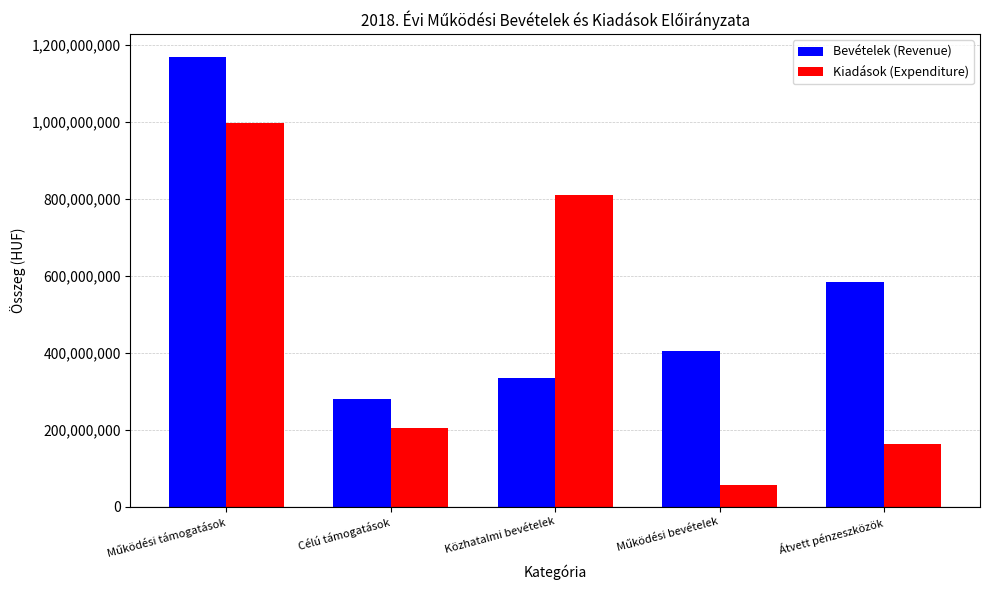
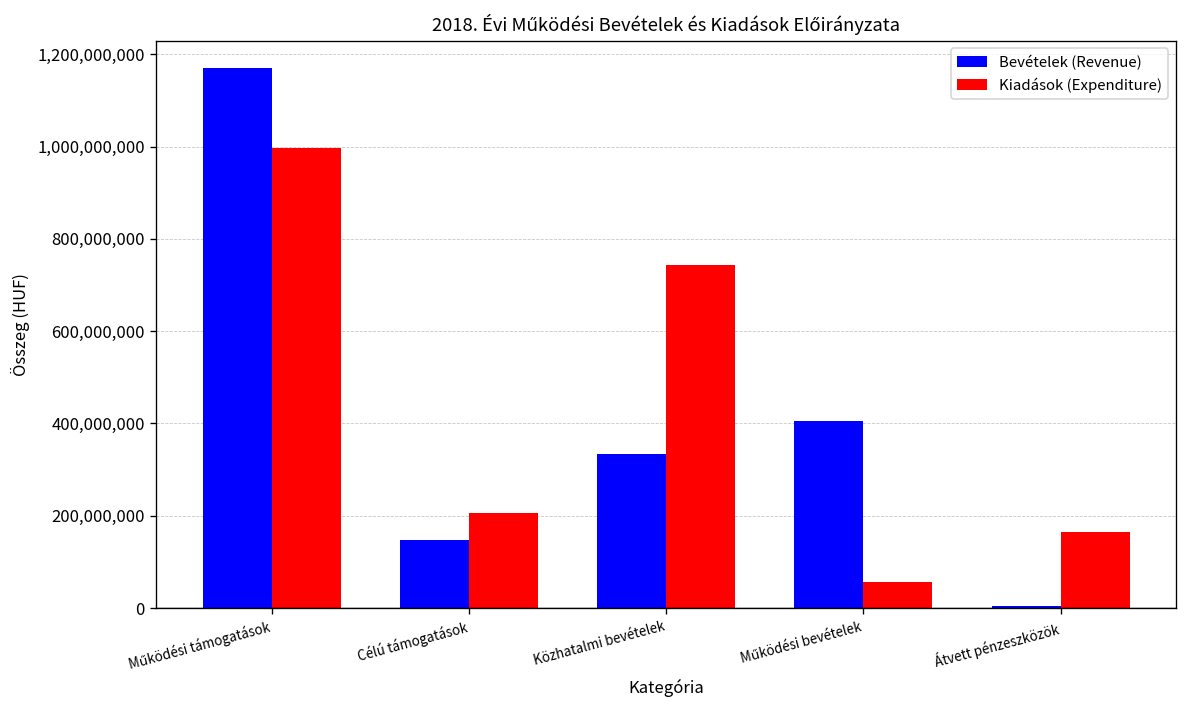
  {
    "Bevételek (Revenue)": {
      "Működési támogatások": "1,170,000,000",
-     "Célú támogatások": "280,000,000",
+     "Célú támogatások": "150,000,000",
      "Közhatalmi bevételek": "330,000,000",
      "Működési bevételek": "410,000,000",
-     "Átvett pénzeszközök": "580,000,000"
+     "Átvett pénzeszközök": "0"
    },
    "Kiadások (Expenditure)": {
      "Működési támogatások": "1,000,000,000",
      "Célú támogatások": "210,000,000",
-     "Közhatalmi bevételek": "810,000,000",
+     "Közhatalmi bevételek": "740,000,000",
      "Működési bevételek": "60,000,000",
      "Átvett pénzeszközök": "160,000,000"
    }
  }
